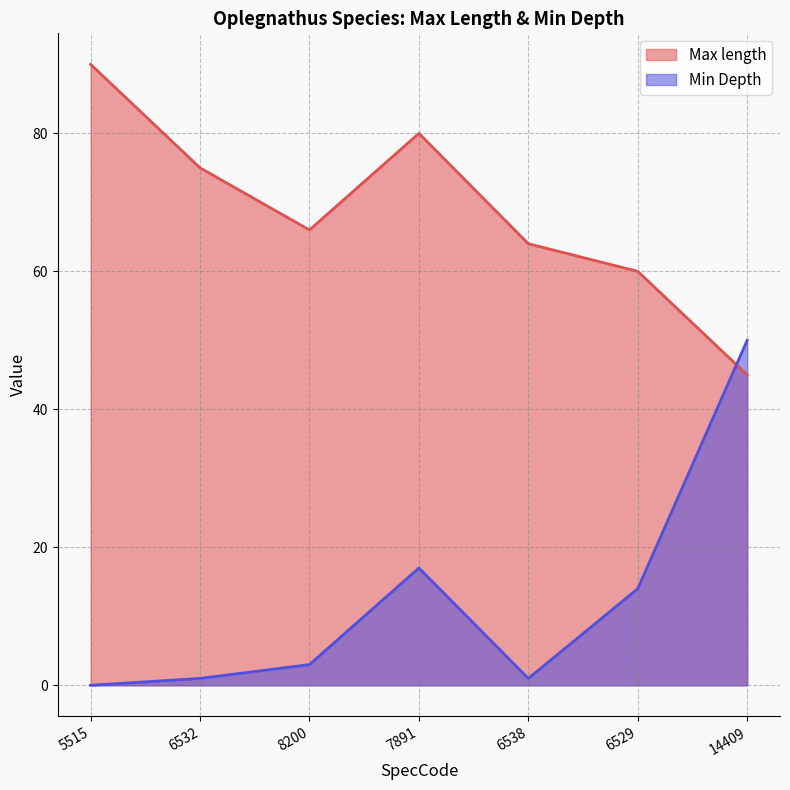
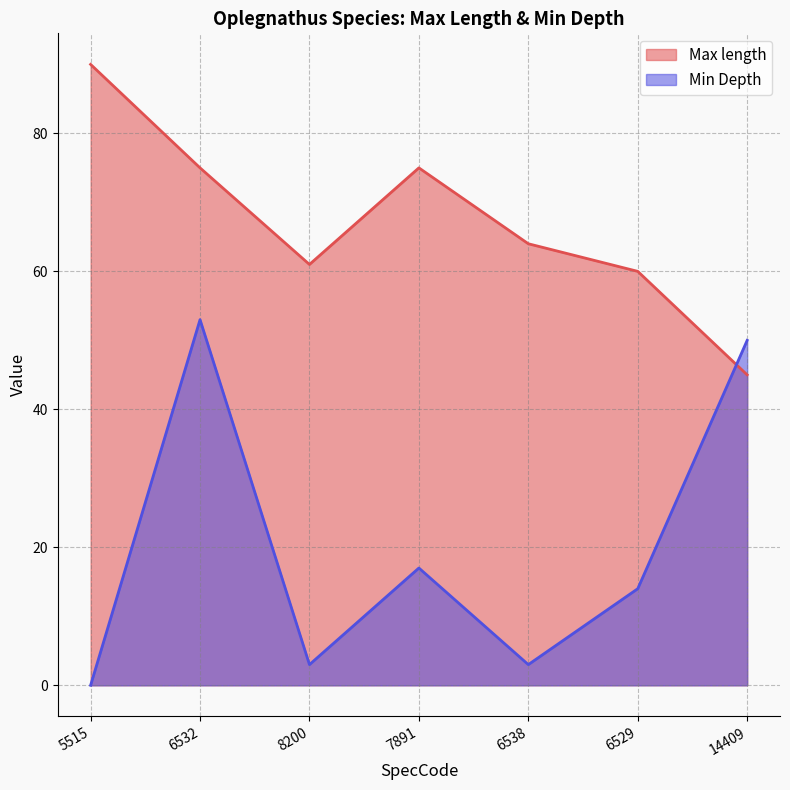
  {
    "Max length": {
      "5515": 90,
      "6532": 75,
-     "8200": 66,
-     "7891": 80,
+     "8200": 61,
+     "7891": 75,
      "6538": 64,
      "6529": 60,
      "14409": 45
    },
    "Min Depth": {
      "5515": 0,
-     "6532": 1,
+     "6532": 53,
      "8200": 3,
      "7891": 17,
-     "6538": 1,
+     "6538": 3,
      "6529": 14,
      "14409": 50
    }
  }
